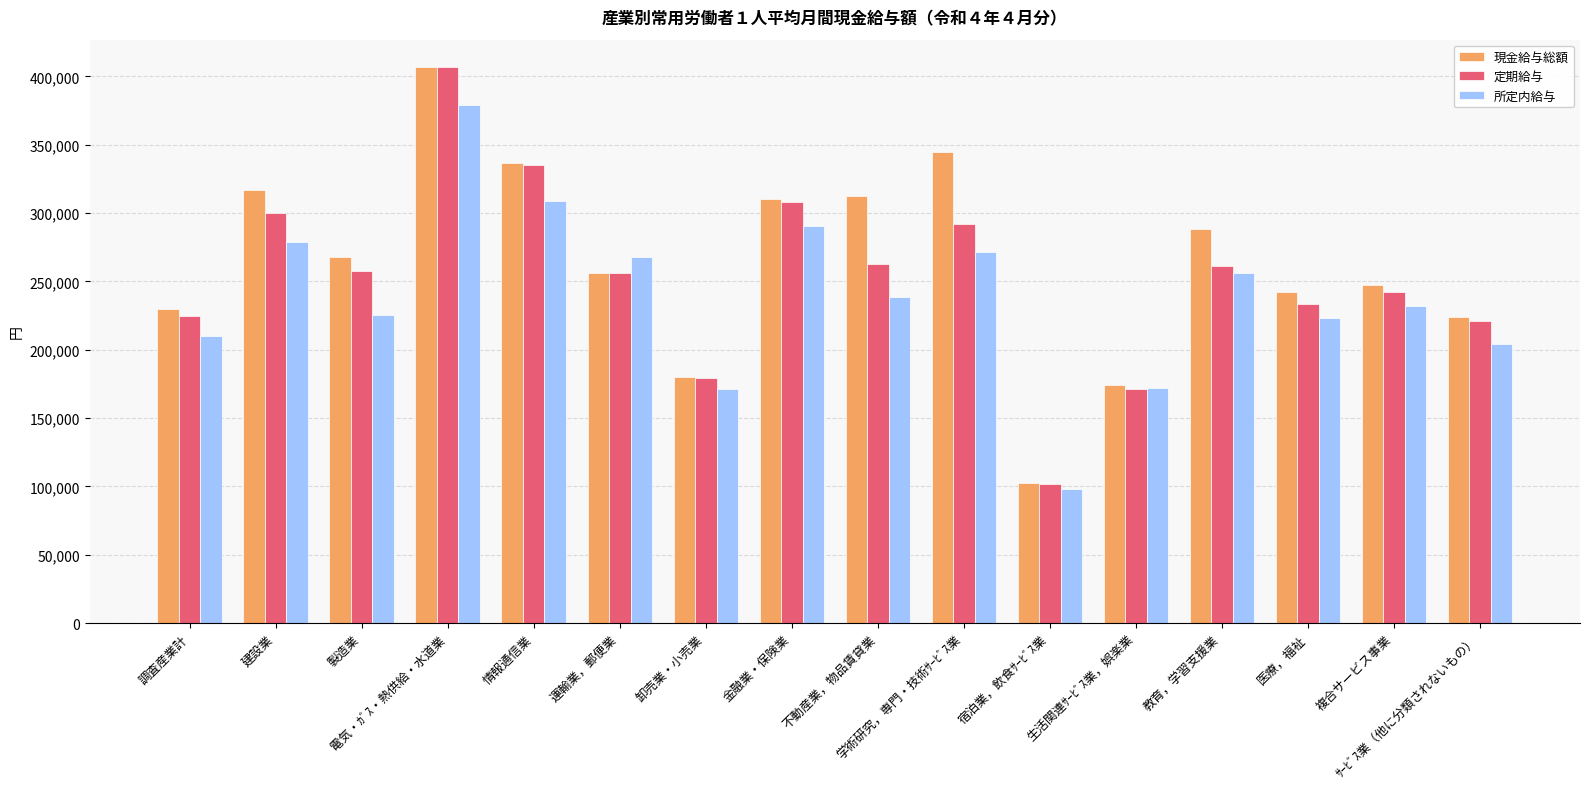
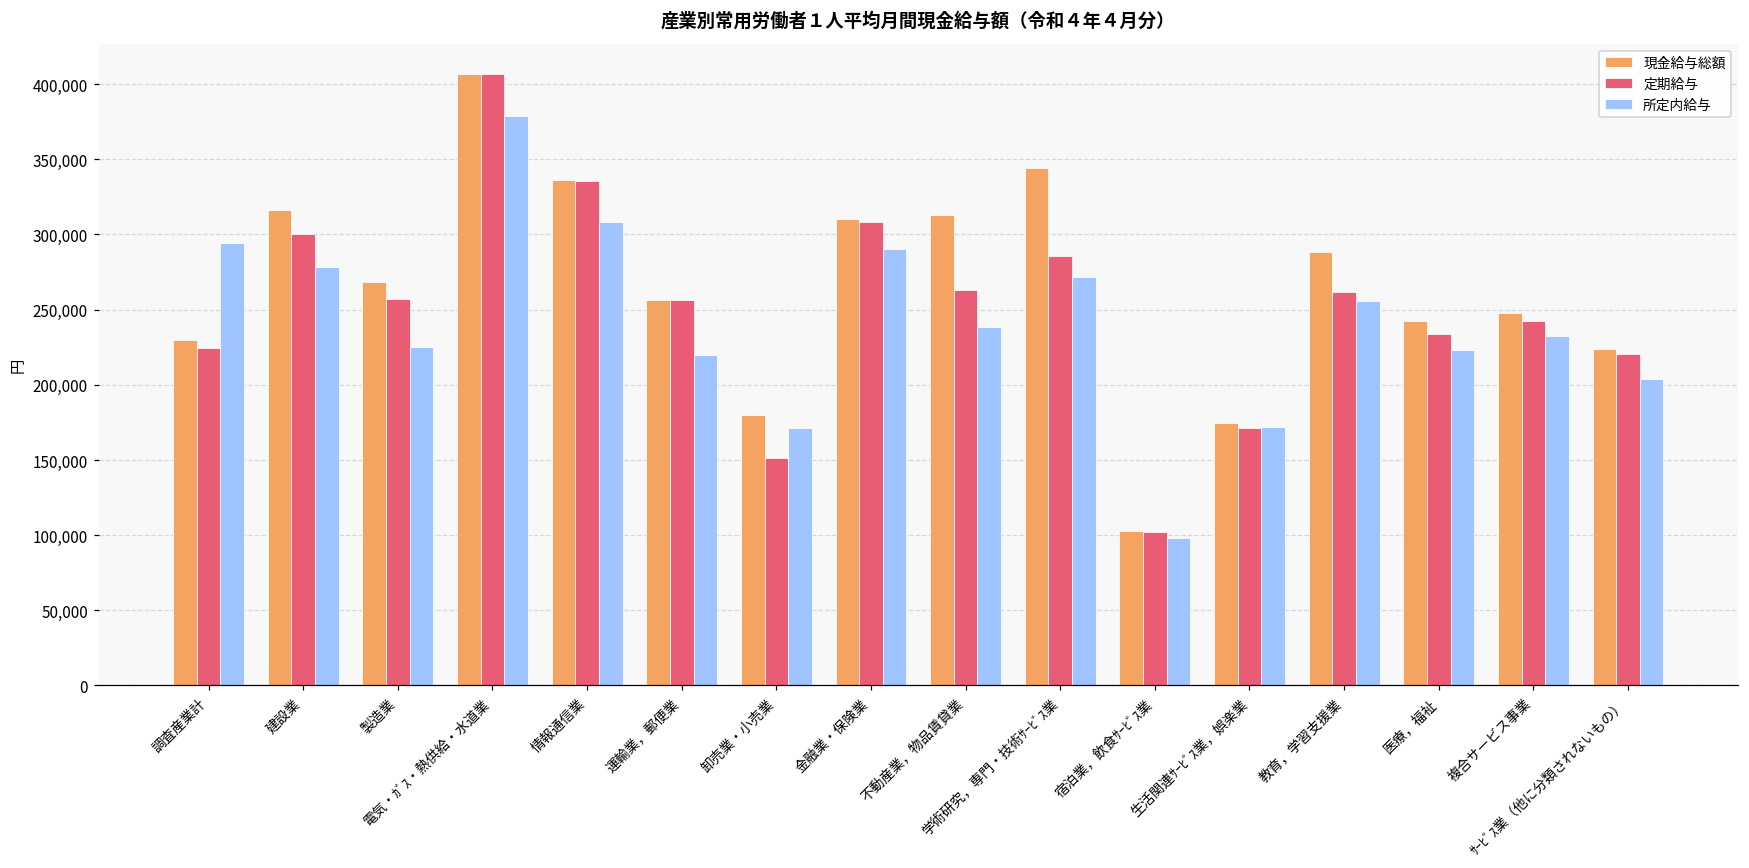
  {
    "現金給与総額": {
      "調査産業計": "230,000",
      "建設業": "317,000",
      "製造業": "268,000",
      "電気・ｶﾞｽ・熱供給・水道業": "407,000",
      "情報通信業": "336,000",
      "運輸業，郵便業": "256,000",
      "卸売業・小売業": "180,000",
      "金融業・保険業": "310,000",
      "不動産業，物品賃貸業": "313,000",
      "学術研究，専門・技術ｻｰﾋﾞｽ業": "344,000",
      "宿泊業，飲食ｻｰﾋﾞｽ業": "103,000",
      "生活関連ｻｰﾋﾞｽ業，娯楽業": "174,000",
      "教育，学習支援業": "288,000",
      "医療，福祉": "242,000",
      "複合サービス事業": "248,000",
      "ｻｰﾋﾞｽ業（他に分類されないもの）": "224,000"
    },
    "定期給与": {
      "調査産業計": "224,000",
      "建設業": "300,000",
      "製造業": "257,000",
      "電気・ｶﾞｽ・熱供給・水道業": "407,000",
      "情報通信業": "335,000",
      "運輸業，郵便業": "256,000",
-     "卸売業・小売業": "179,000",
+     "卸売業・小売業": "151,000",
      "金融業・保険業": "308,000",
      "不動産業，物品賃貸業": "263,000",
-     "学術研究，専門・技術ｻｰﾋﾞｽ業": "292,000",
+     "学術研究，専門・技術ｻｰﾋﾞｽ業": "286,000",
      "宿泊業，飲食ｻｰﾋﾞｽ業": "102,000",
      "生活関連ｻｰﾋﾞｽ業，娯楽業": "172,000",
      "教育，学習支援業": "262,000",
      "医療，福祉": "234,000",
      "複合サービス事業": "242,000",
      "ｻｰﾋﾞｽ業（他に分類されないもの）": "221,000"
    },
    "所定内給与": {
-     "調査産業計": "210,000",
+     "調査産業計": "294,000",
      "建設業": "278,000",
      "製造業": "225,000",
      "電気・ｶﾞｽ・熱供給・水道業": "379,000",
      "情報通信業": "309,000",
-     "運輸業，郵便業": "268,000",
+     "運輸業，郵便業": "220,000",
      "卸売業・小売業": "171,000",
      "金融業・保険業": "290,000",
      "不動産業，物品賃貸業": "238,000",
      "学術研究，専門・技術ｻｰﾋﾞｽ業": "272,000",
      "宿泊業，飲食ｻｰﾋﾞｽ業": "98,000",
      "生活関連ｻｰﾋﾞｽ業，娯楽業": "172,000",
      "教育，学習支援業": "256,000",
      "医療，福祉": "223,000",
      "複合サービス事業": "232,000",
      "ｻｰﾋﾞｽ業（他に分類されないもの）": "204,000"
    }
  }
